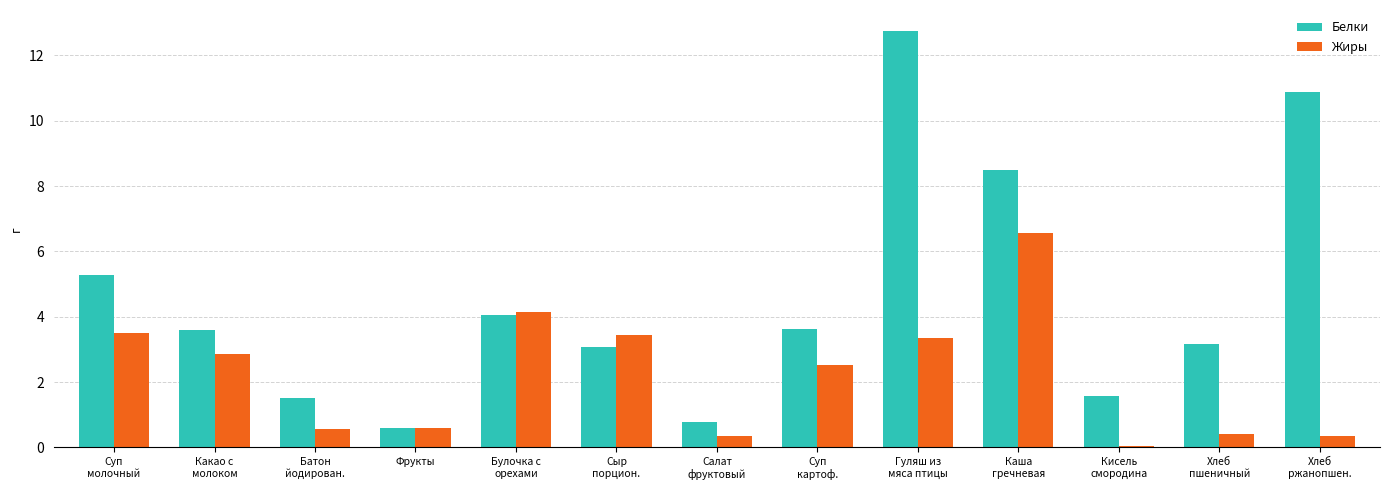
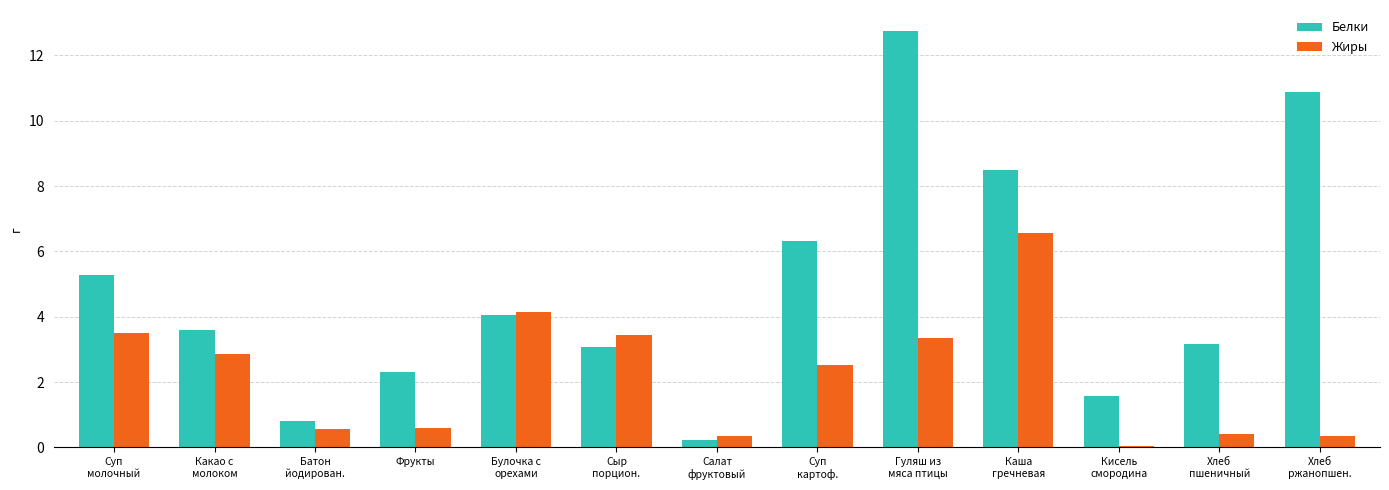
  {
    "Белки": {
      "Суп молочный": 5.3,
      "Какао с молоком": 3.6,
-     "Батон йодирован.": 1.5,
-     "Фрукты": 0.6,
+     "Батон йодирован.": 0.8,
+     "Фрукты": 2.3,
      "Булочка с орехами": 4.1,
      "Сыр порцион.": 3.1,
-     "Салат фруктовый": 0.8,
-     "Суп картоф.": 3.6,
+     "Салат фруктовый": 0.2,
+     "Суп картоф.": 6.3,
      "Гуляш из мяса птицы": 12.8,
      "Каша гречневая": 8.5,
      "Кисель смородина": 1.6,
      "Хлеб пшеничный": 3.2,
      "Хлеб ржанопшен.": 10.9
    },
    "Жиры": {
      "Суп молочный": 3.5,
      "Какао с молоком": 2.9,
      "Батон йодирован.": 0.6,
      "Фрукты": 0.6,
      "Булочка с орехами": 4.1,
      "Сыр порцион.": 3.5,
      "Салат фруктовый": 0.3,
      "Суп картоф.": 2.5,
      "Гуляш из мяса птицы": 3.4,
      "Каша гречневая": 6.6,
      "Хлеб пшеничный": 0.4,
      "Хлеб ржанопшен.": 0.4
    }
  }
